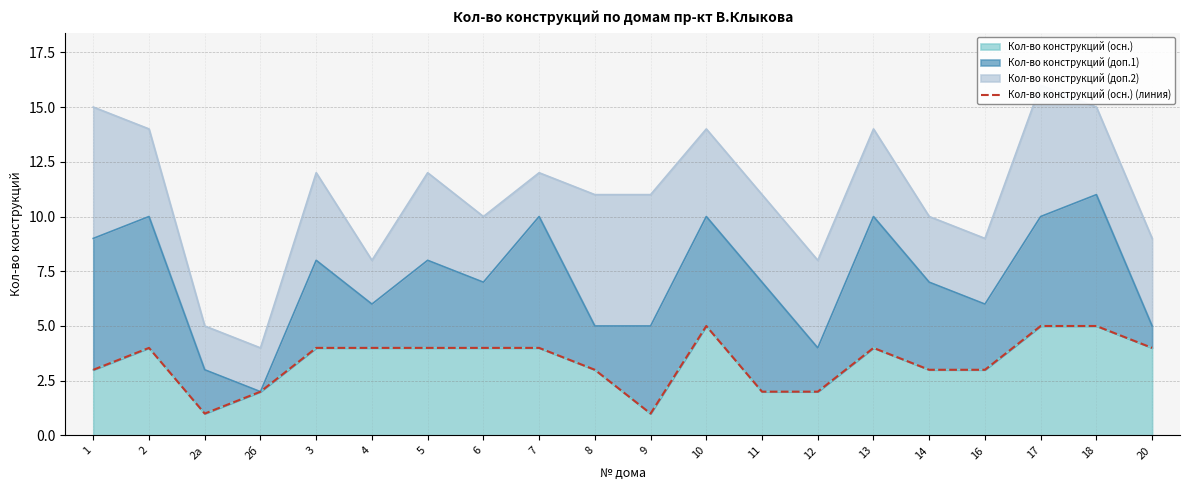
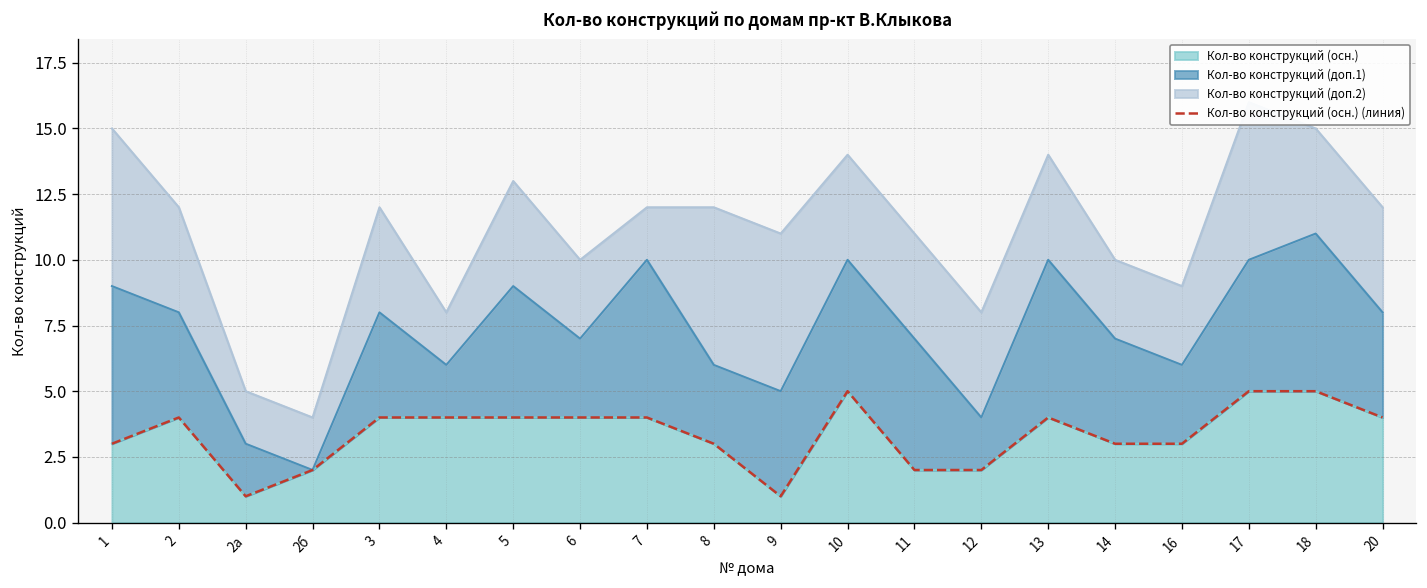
  {
    "Кол-во конструкций (доп.1)": {
      "1": 6,
-     "2": 6,
+     "2": 4,
      "2а": 2,
      "3": 4,
      "4": 2,
-     "5": 4,
+     "5": 5,
      "6": 3,
      "7": 6,
-     "8": 2,
+     "8": 3,
      "9": 4,
      "10": 5,
      "11": 5,
      "12": 2,
      "13": 6,
      "14": 4,
      "16": 3,
      "17": 5,
      "18": 6,
-     "20": 1
+     "20": 4
    }
  }
